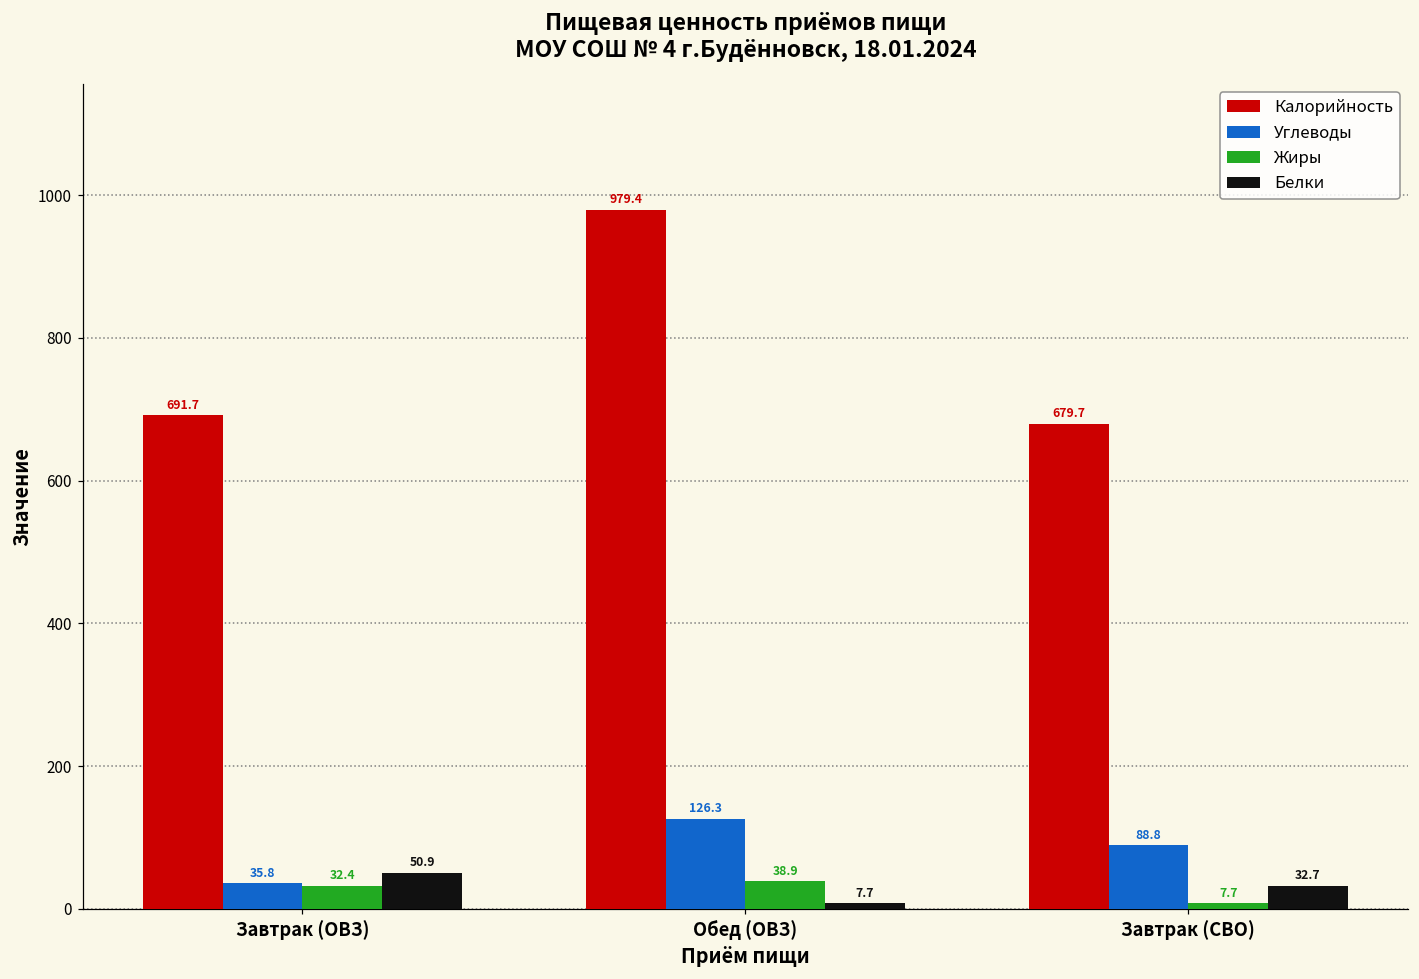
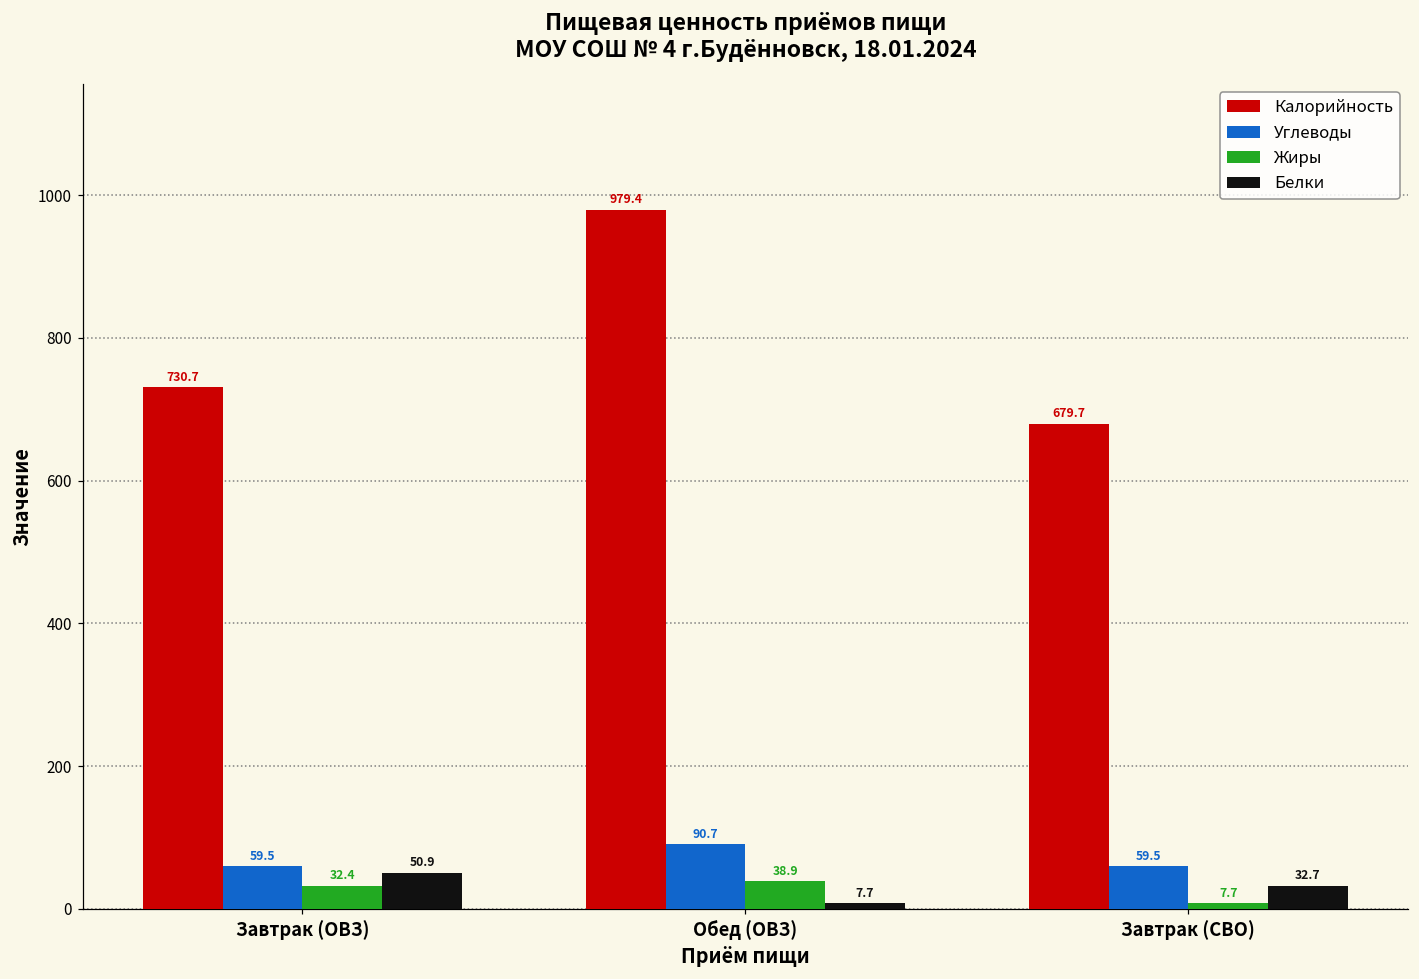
  {
    "Калорийность": {
-     "Завтрак (ОВЗ)": 691.7,
+     "Завтрак (ОВЗ)": 730.7,
      "Обед (ОВЗ)": 979.4,
      "Завтрак (СВО)": 679.7
    },
    "Углеводы": {
-     "Завтрак (ОВЗ)": 35.8,
-     "Обед (ОВЗ)": 126.3,
-     "Завтрак (СВО)": 88.8
+     "Завтрак (ОВЗ)": 59.5,
+     "Обед (ОВЗ)": 90.7,
+     "Завтрак (СВО)": 59.5
    },
    "Жиры": {
      "Завтрак (ОВЗ)": 32.4,
      "Обед (ОВЗ)": 38.9,
      "Завтрак (СВО)": 7.7
    },
    "Белки": {
      "Завтрак (ОВЗ)": 50.9,
      "Обед (ОВЗ)": 7.7,
      "Завтрак (СВО)": 32.7
    }
  }
